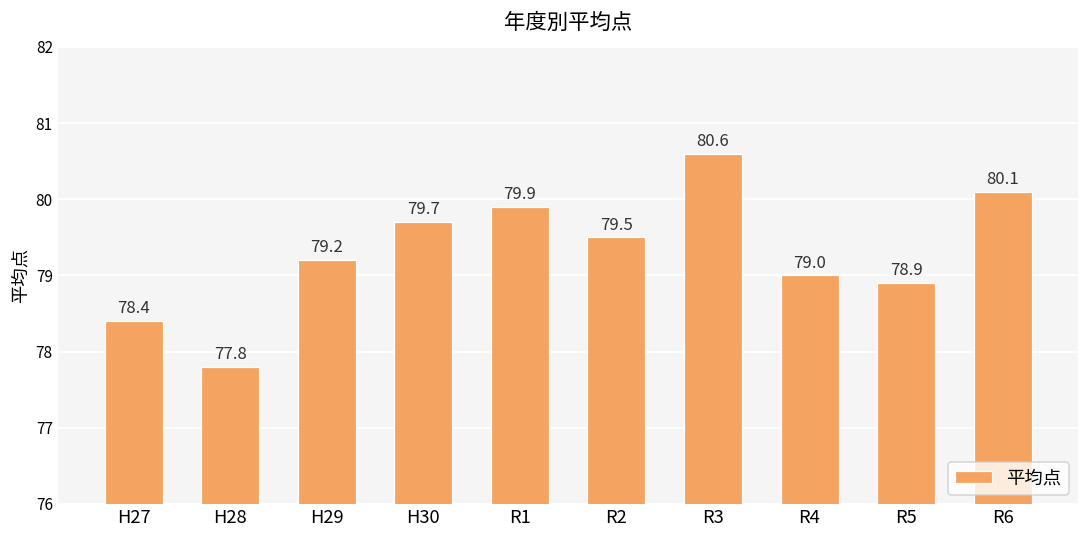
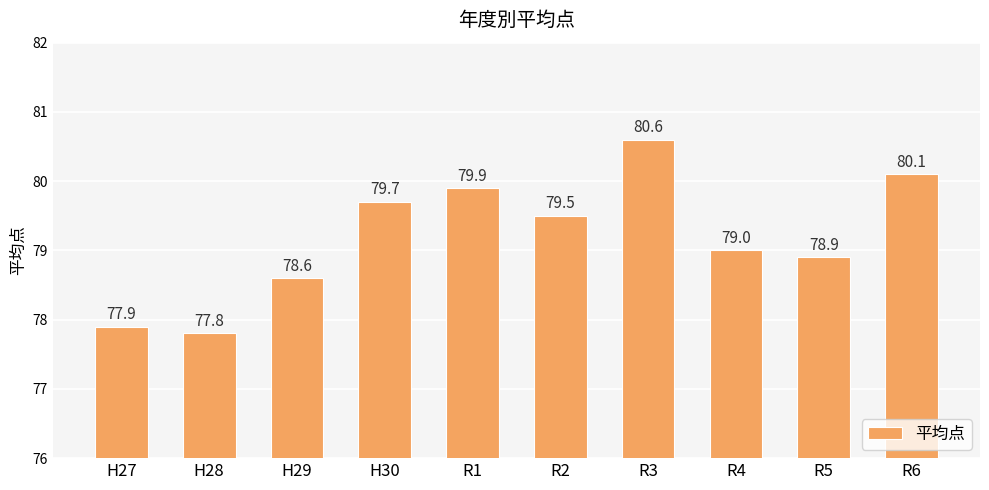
  {
-   "H27": 78.4,
+   "H27": 77.9,
    "H28": 77.8,
-   "H29": 79.2,
+   "H29": 78.6,
    "H30": 79.7,
    "R1": 79.9,
    "R2": 79.5,
    "R3": 80.6,
    "R4": 79.0,
    "R5": 78.9,
    "R6": 80.1
  }
